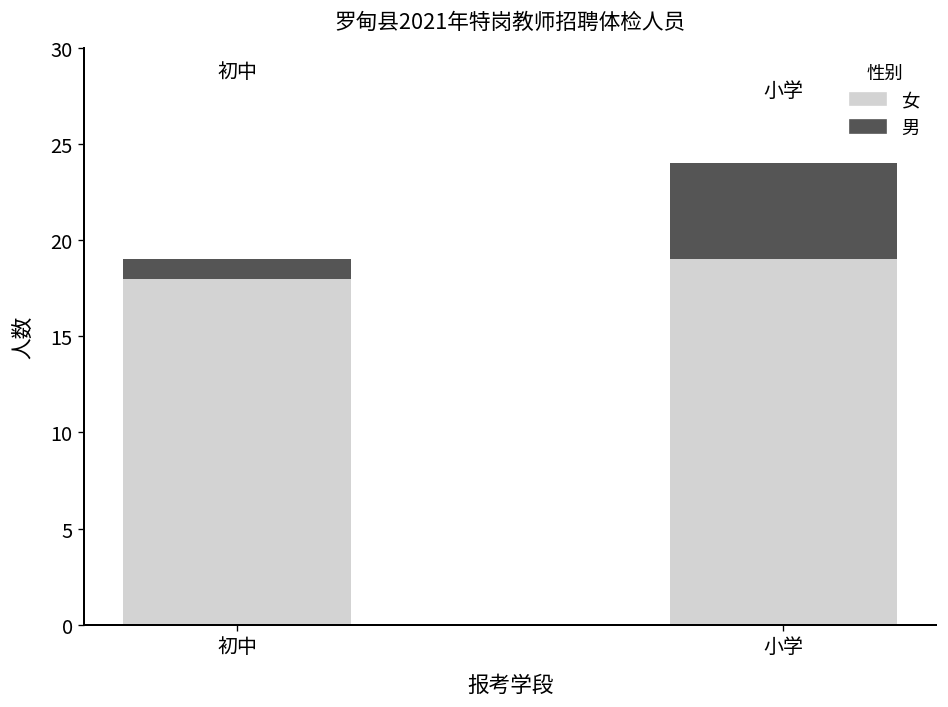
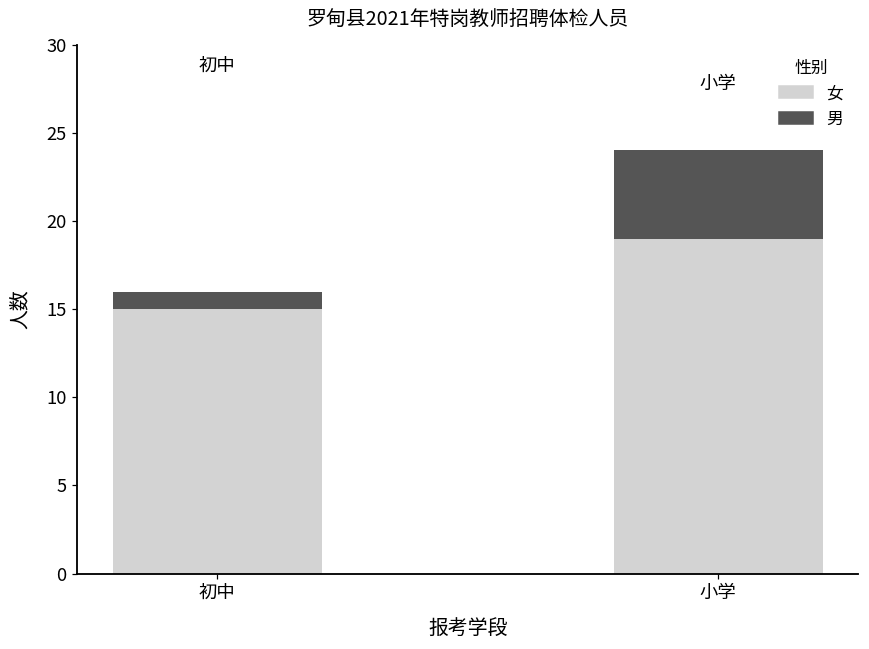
  {
    "女": {
-     "初中": 18,
+     "初中": 15,
      "小学": 19
    },
    "男": {
      "初中": 1,
      "小学": 5
    }
  }
